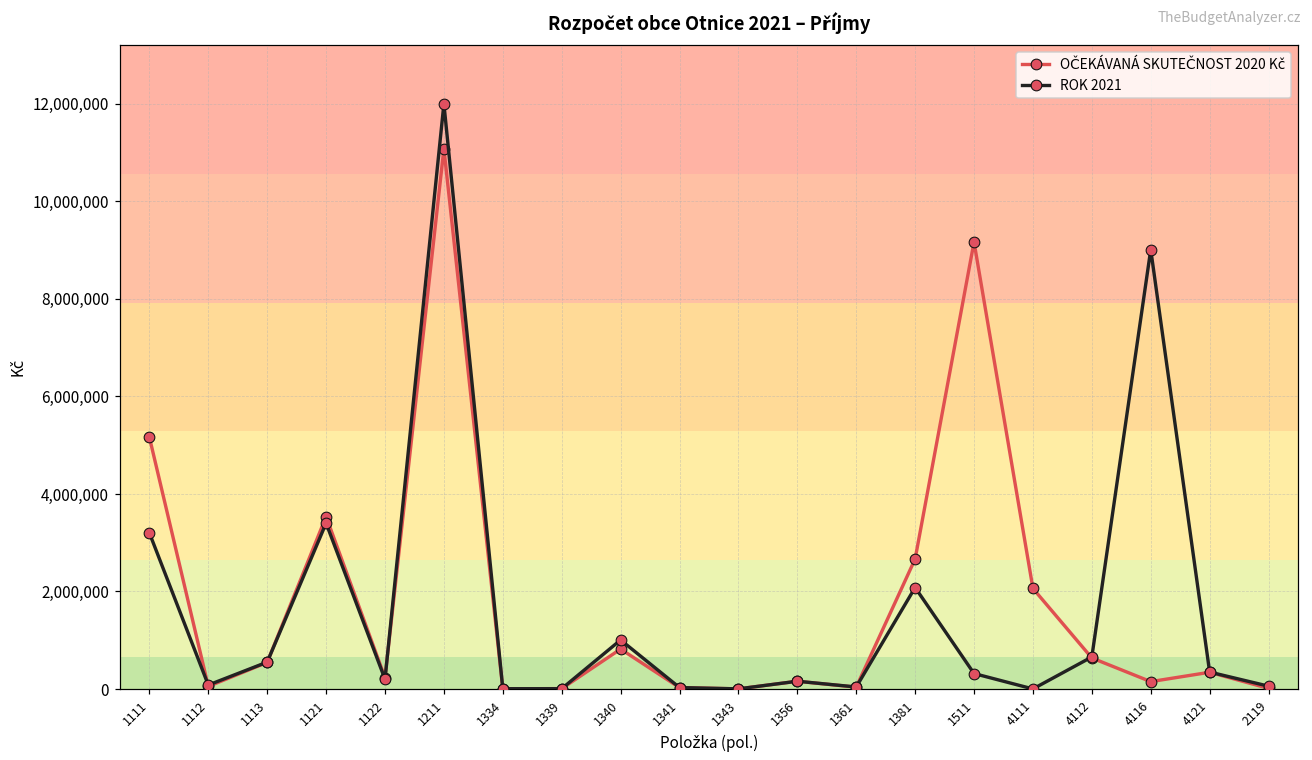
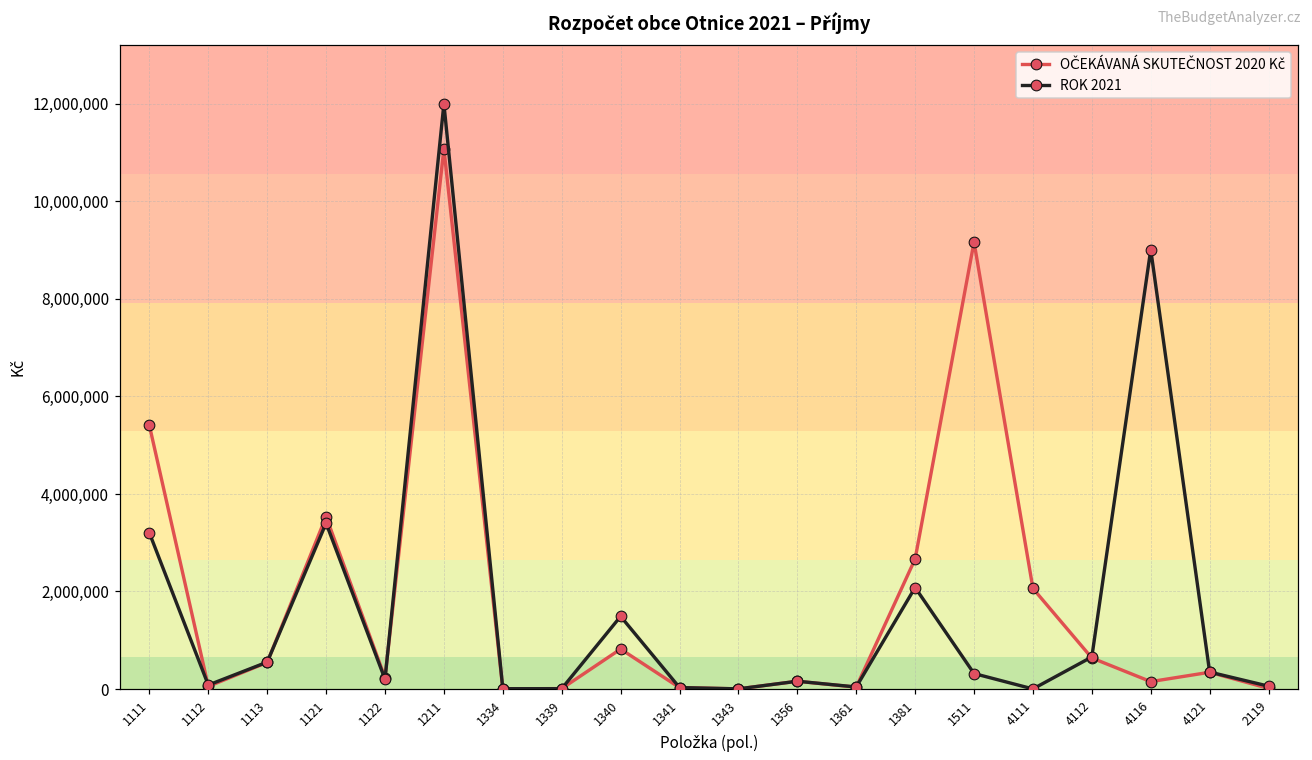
  {
    "OČEKÁVANÁ SKUTEČNOST 2020 Kč": {
-     "1111": "5,200,000",
+     "1111": "5,400,000",
      "1121": "3,500,000",
      "1211": "11,100,000",
      "1340": "800,000",
      "1381": "2,700,000",
      "1511": "9,200,000",
      "4111": "2,100,000",
      "4116": "200,000"
    },
    "ROK 2021": {
      "1111": "3,200,000",
      "1121": "3,400,000",
      "1211": "12,000,000",
-     "1340": "1,000,000",
+     "1340": "1,500,000",
      "1381": "2,100,000",
      "1511": "300,000",
      "4111": "0",
      "4116": "9,000,000"
    }
  }
